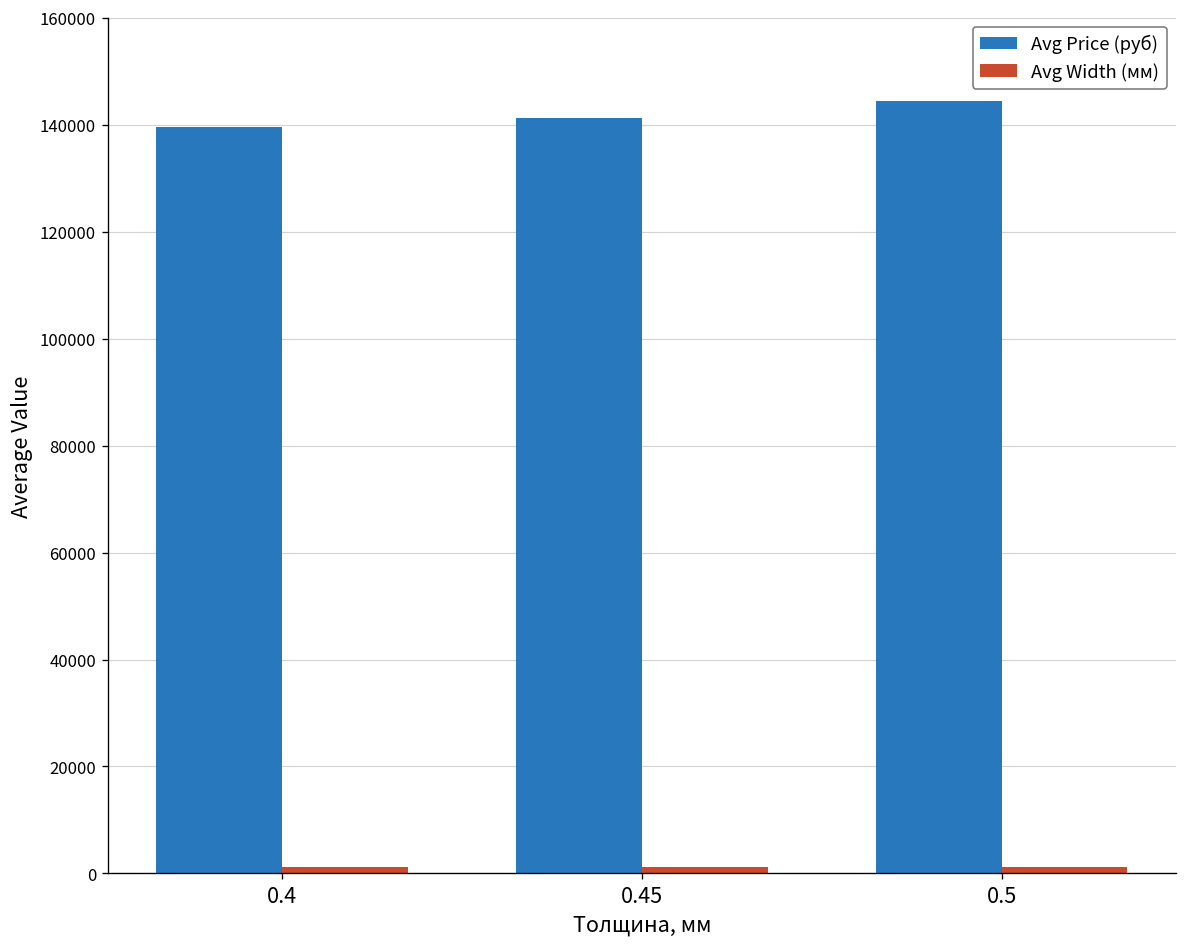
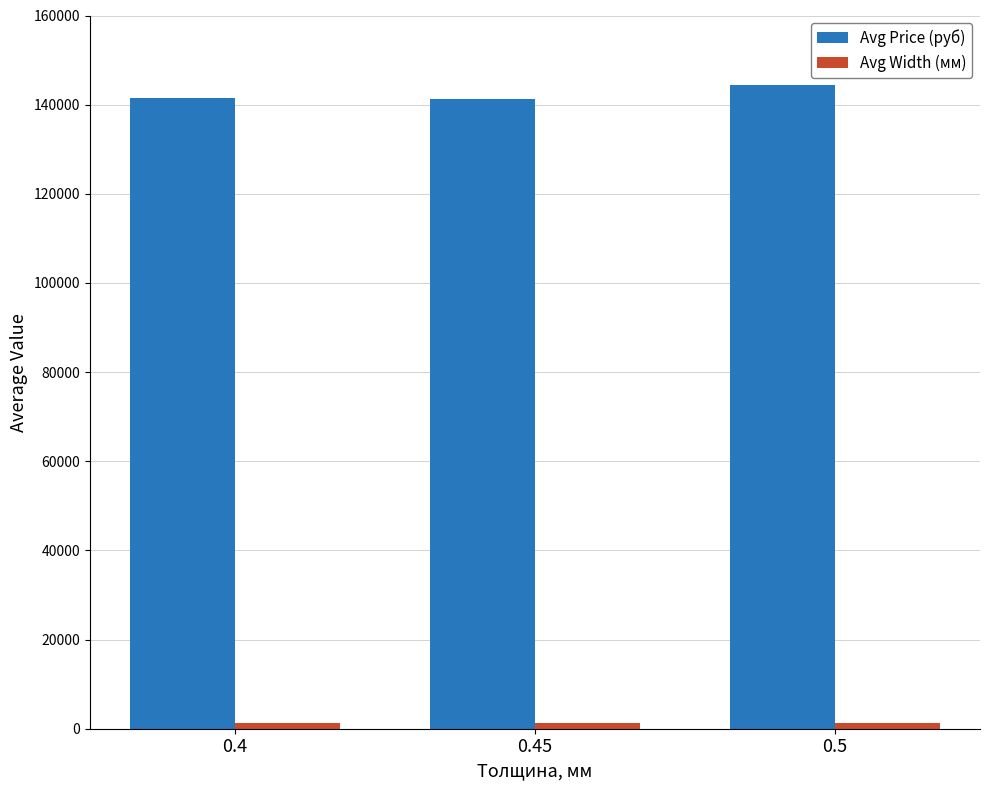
  {
    "Avg Price (руб)": {
-     "0.4": 140000,
+     "0.4": 142000,
      "0.45": 141000,
      "0.5": 145000
    },
    "Avg Width (мм)": {
      "0.4": 1000,
      "0.45": 1000,
      "0.5": 1000
    }
  }
